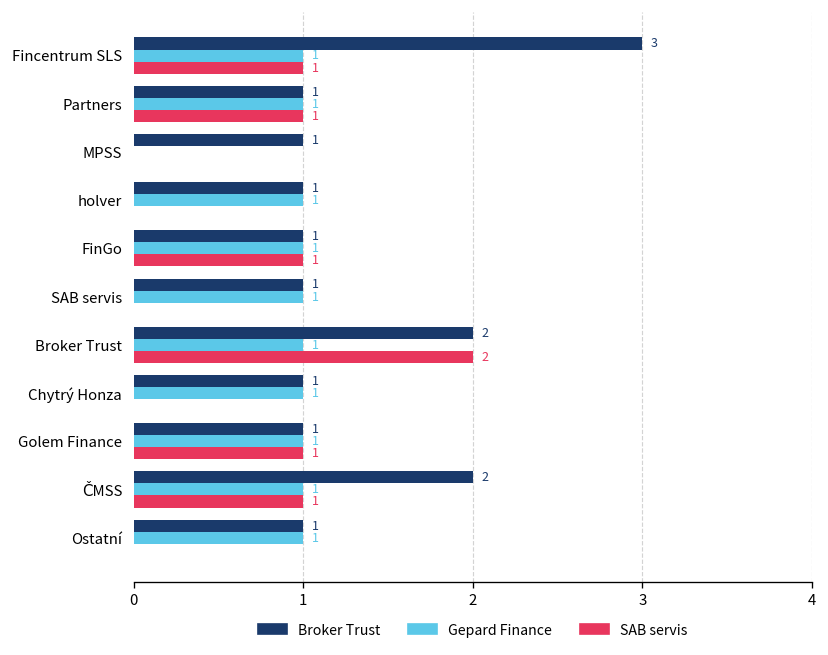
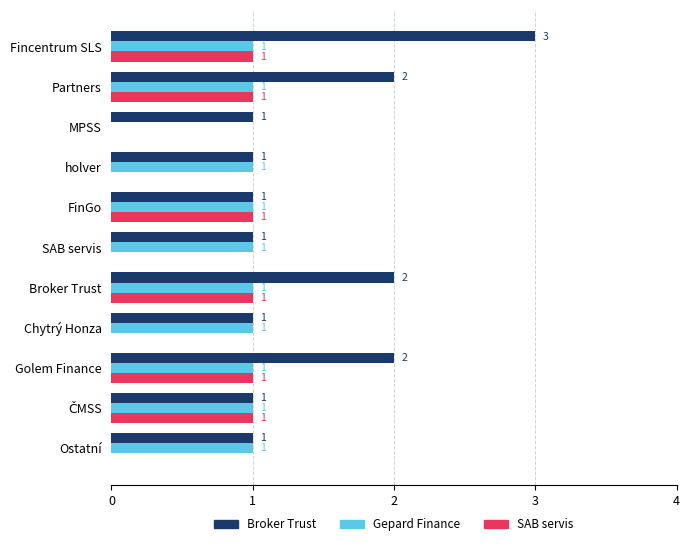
  {
    "Broker Trust": {
      "Fincentrum SLS": 3,
-     "Partners": 1,
+     "Partners": 2,
      "MPSS": 1,
      "holver": 1,
      "FinGo": 1,
      "SAB servis": 1,
      "Broker Trust": 2,
      "Chytrý Honza": 1,
-     "Golem Finance": 1,
-     "ČMSS": 2,
+     "Golem Finance": 2,
+     "ČMSS": 1,
      "Ostatní": 1
    },
    "Gepard Finance": {
      "Fincentrum SLS": 1,
      "Partners": 1,
      "holver": 1,
      "FinGo": 1,
      "SAB servis": 1,
      "Broker Trust": 1,
      "Chytrý Honza": 1,
      "Golem Finance": 1,
      "ČMSS": 1,
      "Ostatní": 1
    },
    "SAB servis": {
      "Fincentrum SLS": 1,
      "Partners": 1,
      "FinGo": 1,
-     "Broker Trust": 2,
+     "Broker Trust": 1,
      "Golem Finance": 1,
      "ČMSS": 1
    }
  }
